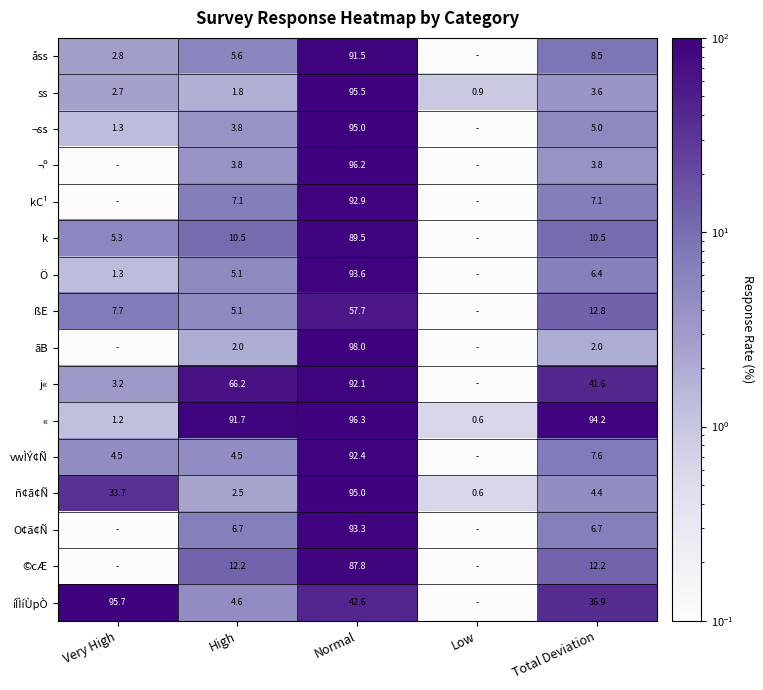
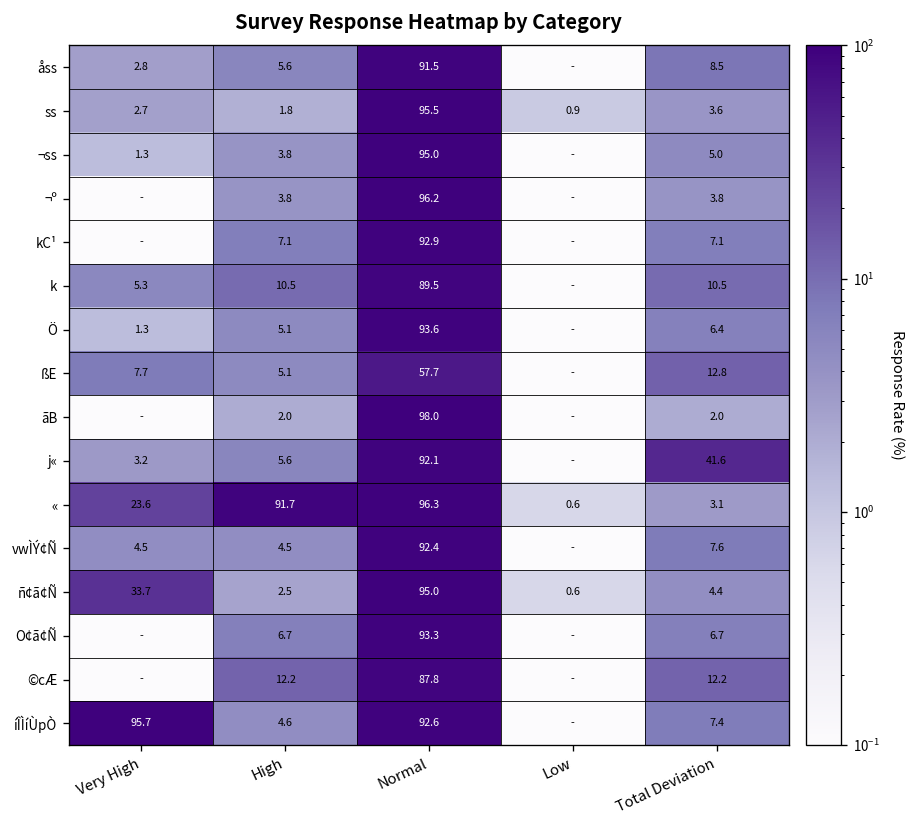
  {
    "åss": {
      "Very High": 2.8,
      "High": 5.6,
      "Normal": 91.5,
      "Total Deviation": 8.5
    },
    "ss": {
      "Very High": 2.7,
      "High": 1.8,
      "Normal": 95.5,
      "Low": 0.9,
      "Total Deviation": 3.6
    },
    "¬ss": {
      "Very High": 1.3,
      "High": 3.8,
      "Normal": 95.0,
      "Total Deviation": 5.0
    },
    "¬º": {
      "High": 3.8,
      "Normal": 96.2,
      "Total Deviation": 3.8
    },
    "kC¹": {
      "High": 7.1,
      "Normal": 92.9,
      "Total Deviation": 7.1
    },
    "k": {
      "Very High": 5.3,
      "High": 10.5,
      "Normal": 89.5,
      "Total Deviation": 10.5
    },
    "Ö": {
      "Very High": 1.3,
      "High": 5.1,
      "Normal": 93.6,
      "Total Deviation": 6.4
    },
    "ßE": {
      "Very High": 7.7,
      "High": 5.1,
      "Normal": 57.7,
      "Total Deviation": 12.8
    },
    "ãB": {
      "High": 2.0,
      "Normal": 98.0,
      "Total Deviation": 2.0
    },
    "j«": {
      "Very High": 3.2,
-     "High": 66.2,
+     "High": 5.6,
      "Normal": 92.1,
      "Total Deviation": 41.6
    },
    "«": {
-     "Very High": 1.2,
+     "Very High": 23.6,
      "High": 91.7,
      "Normal": 96.3,
      "Low": 0.6,
-     "Total Deviation": 94.2
+     "Total Deviation": 3.1
    },
    "vwÌÝ¢Ñ": {
      "Very High": 4.5,
      "High": 4.5,
      "Normal": 92.4,
      "Total Deviation": 7.6
    },
    "ñ¢ã¢Ñ": {
      "Very High": 33.7,
      "High": 2.5,
      "Normal": 95.0,
      "Low": 0.6,
      "Total Deviation": 4.4
    },
    "O¢ã¢Ñ": {
      "High": 6.7,
      "Normal": 93.3,
      "Total Deviation": 6.7
    },
    "©cÆ": {
      "High": 12.2,
      "Normal": 87.8,
      "Total Deviation": 12.2
    },
    "íÎÌíÙpÒ": {
      "Very High": 95.7,
      "High": 4.6,
-     "Normal": 42.6,
-     "Total Deviation": 36.9
+     "Normal": 92.6,
+     "Total Deviation": 7.4
    }
  }
